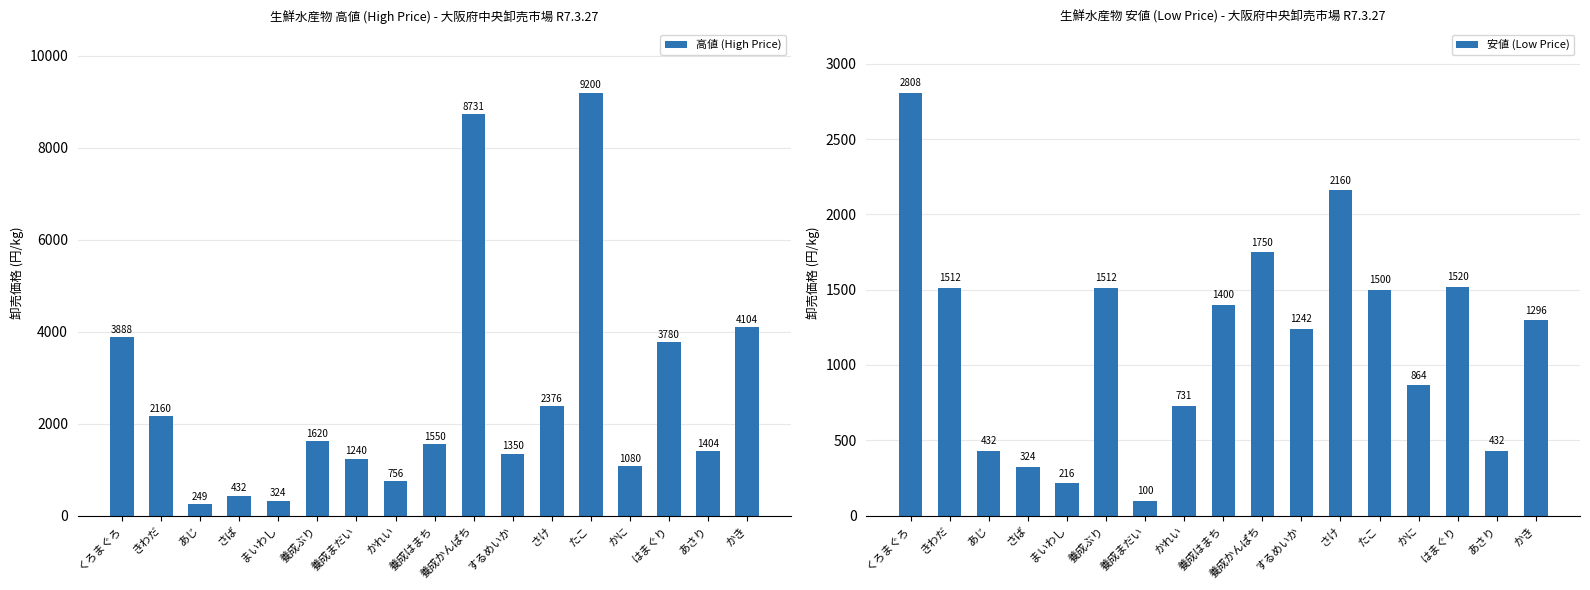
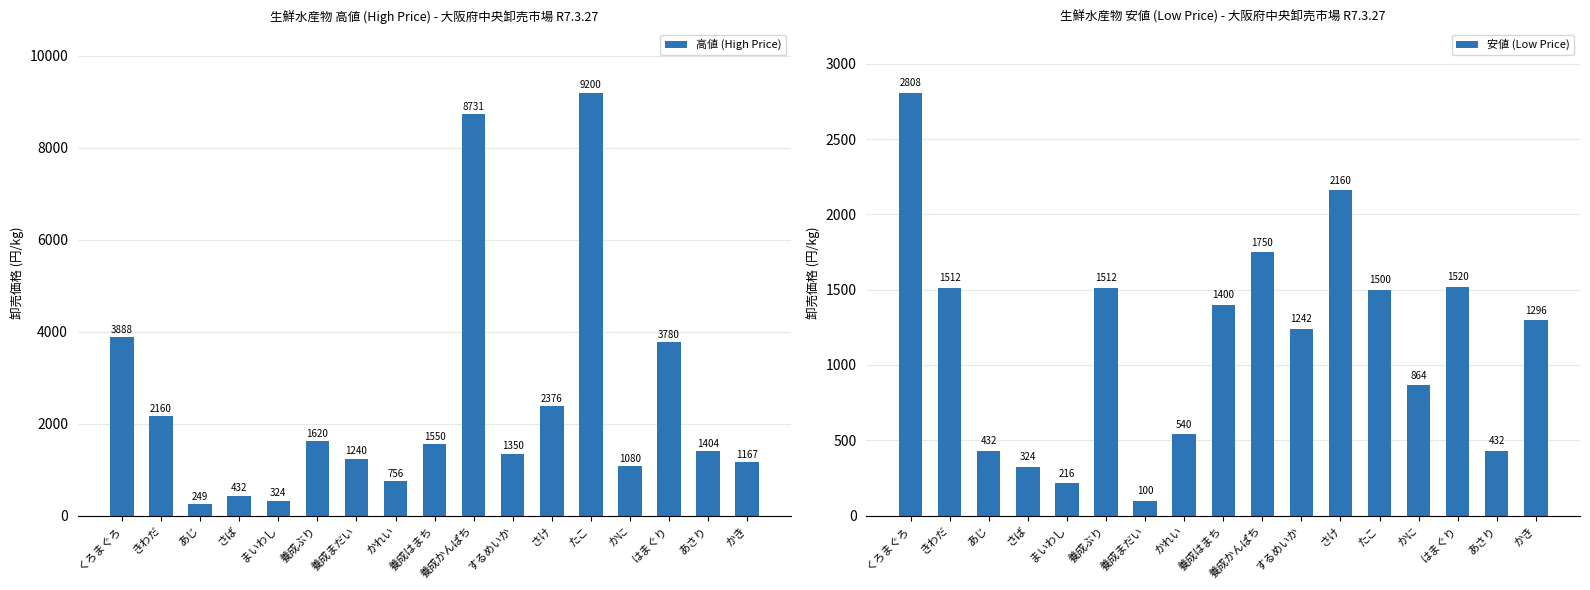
  {
    "生鮮水産物 高値 (High Price) - 大阪府中央卸売市場 R7.3.27": {
      "くろまぐろ": 3888,
      "きわだ": 2160,
      "あじ": 249,
      "さば": 432,
      "まいわし": 324,
      "養成ぶり": 1620,
      "養成まだい": 1240,
      "かれい": 756,
      "養成はまち": 1550,
      "養成かんぱち": 8731,
      "するめいか": 1350,
      "さけ": 2376,
      "たこ": 9200,
      "かに": 1080,
      "はまぐり": 3780,
      "あさり": 1404,
-     "かき": 4104
+     "かき": 1167
    },
    "生鮮水産物 安値 (Low Price) - 大阪府中央卸売市場 R7.3.27": {
      "くろまぐろ": 2808,
      "きわだ": 1512,
      "あじ": 432,
      "さば": 324,
      "まいわし": 216,
      "養成ぶり": 1512,
      "養成まだい": 100,
-     "かれい": 731,
+     "かれい": 540,
      "養成はまち": 1400,
      "養成かんぱち": 1750,
      "するめいか": 1242,
      "さけ": 2160,
      "たこ": 1500,
      "かに": 864,
      "はまぐり": 1520,
      "あさり": 432,
      "かき": 1296
    }
  }
